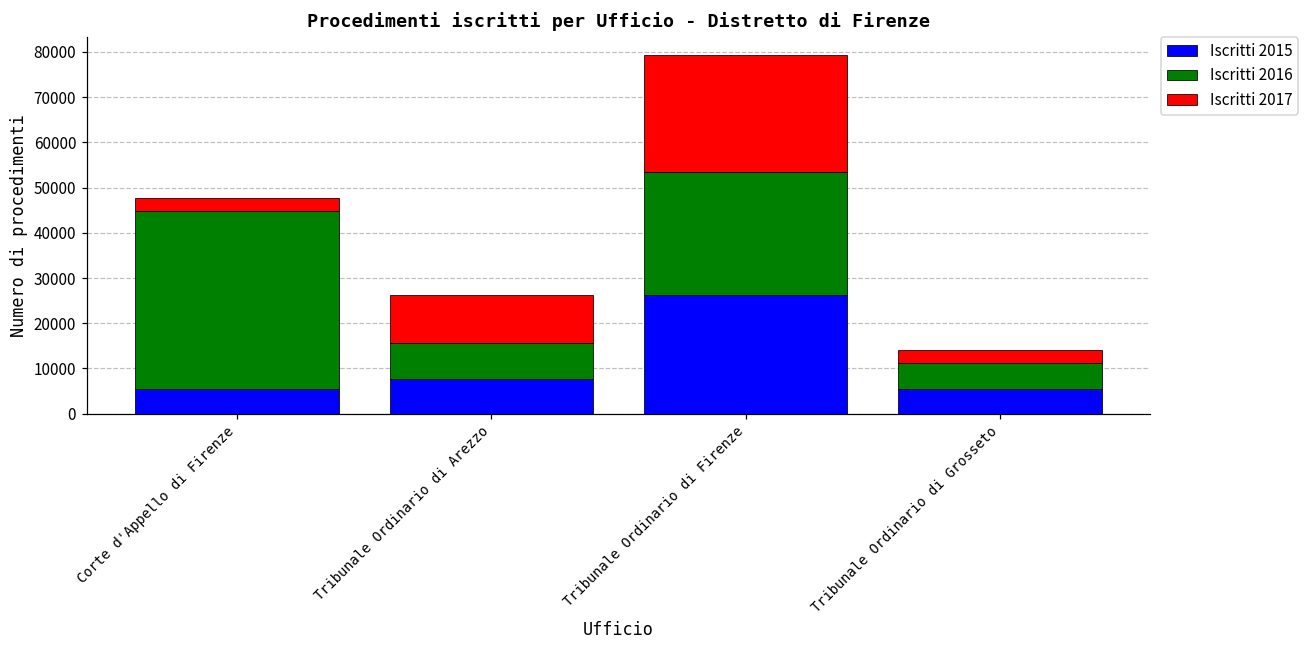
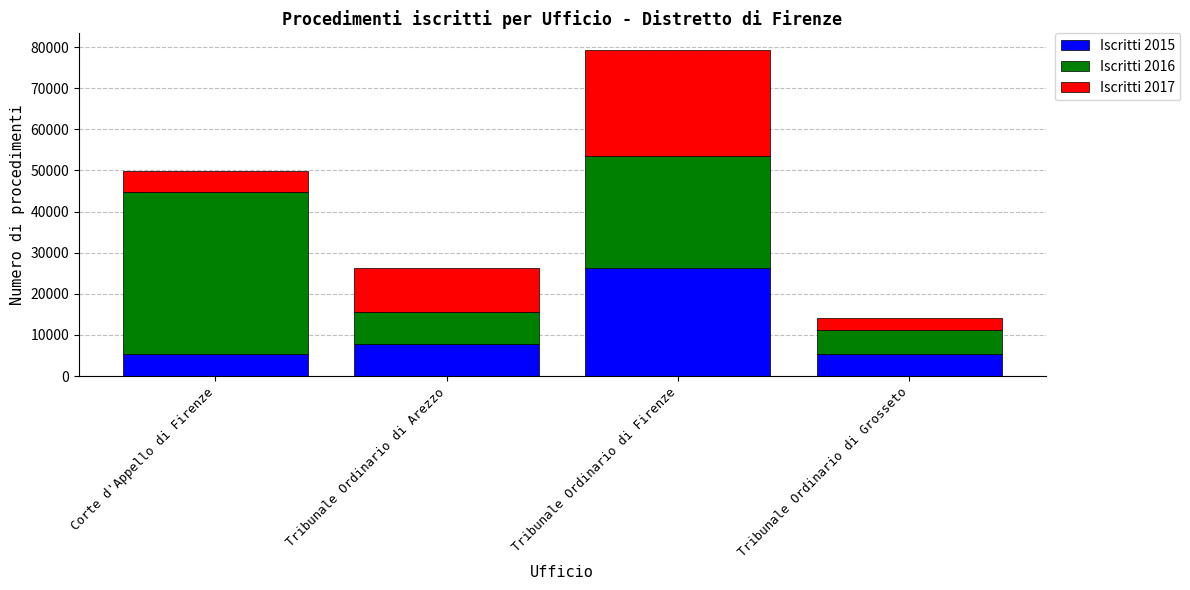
  {
    "Iscritti 2015": {
      "Corte d'Appello di Firenze": 5000,
      "Tribunale Ordinario di Arezzo": 8000,
      "Tribunale Ordinario di Firenze": 26000,
      "Tribunale Ordinario di Grosseto": 5000
    },
    "Iscritti 2016": {
      "Corte d'Appello di Firenze": 39000,
      "Tribunale Ordinario di Arezzo": 8000,
      "Tribunale Ordinario di Firenze": 27000,
      "Tribunale Ordinario di Grosseto": 6000
    },
    "Iscritti 2017": {
-     "Corte d'Appello di Firenze": 3000,
+     "Corte d'Appello di Firenze": 5000,
      "Tribunale Ordinario di Arezzo": 11000,
      "Tribunale Ordinario di Firenze": 26000,
      "Tribunale Ordinario di Grosseto": 3000
    }
  }
